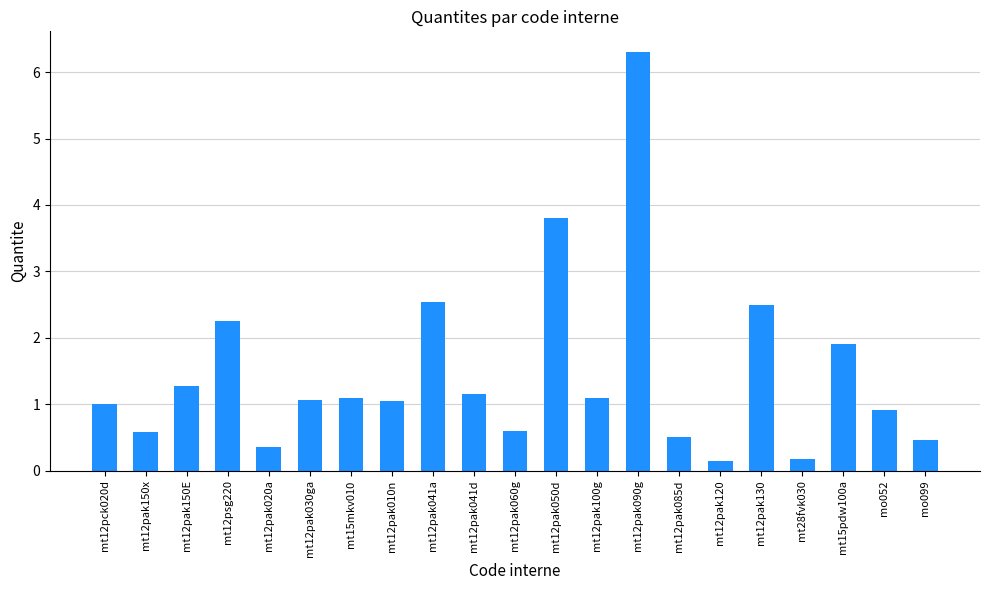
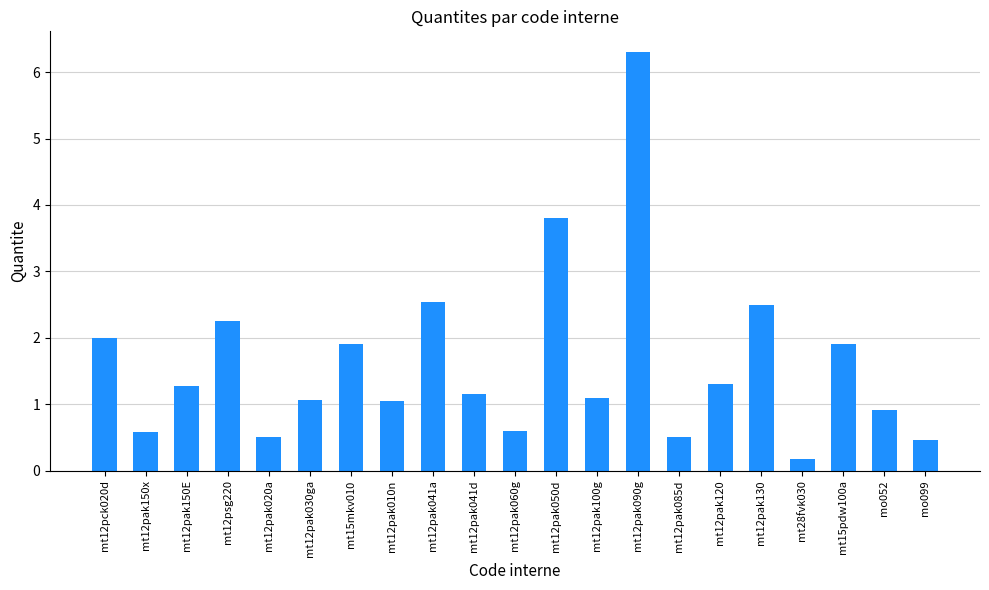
  {
-   "mt12pck020d": 1,
+   "mt12pck020d": 2,
    "mt12pak150x": 0.6,
    "mt12pak150E": 1.3,
    "mt12psg220": 2.3,
-   "mt12pak020a": 0.4,
+   "mt12pak020a": 0.5,
    "mt12pak030ga": 1.1,
-   "mt15mkv010": 1.1,
+   "mt15mkv010": 1.9,
    "mt12pak010n": 1.1,
    "mt12pak041a": 2.5,
    "mt12pak041d": 1.2,
    "mt12pak060g": 0.6,
    "mt12pak050d": 3.8,
    "mt12pak100g": 1.1,
    "mt12pak090g": 6.3,
    "mt12pak085d": 0.5,
-   "mt12pak120": 0.1,
+   "mt12pak120": 1.3,
    "mt12pak130": 2.5,
    "mt28fvk030": 0.2,
    "mt15pdw100a": 1.9,
    "mo052": 0.9,
    "mo099": 0.5
  }
